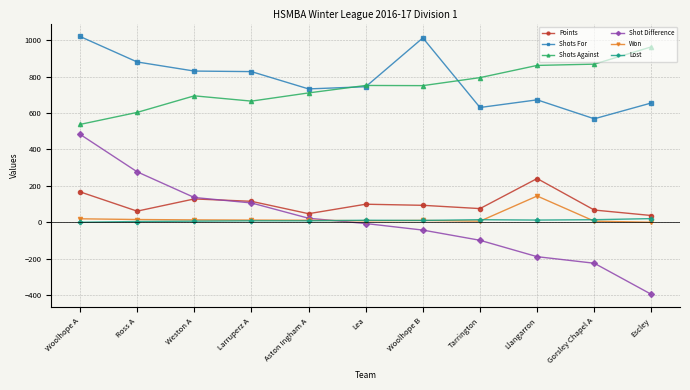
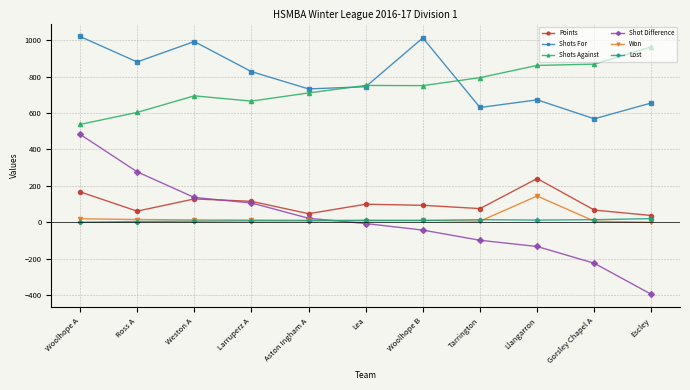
  {
    "Points": {
      "Woolhope A": 170,
      "Ross A": 60,
      "Aston Ingham A": 50,
      "Lea": 100,
      "Woolhope B": 90,
      "Tarrington": 80,
      "Llangarron": 240,
      "Gorsley Chapel A": 70,
      "Escley": 40
    },
    "Shots For": {
      "Woolhope A": 1020,
      "Ross A": 880,
-     "Weston A": 830,
+     "Weston A": 990,
      "Larruperz A": 830,
      "Aston Ingham A": 730,
      "Woolhope B": 1010,
      "Tarrington": 630,
      "Llangarron": 670,
      "Gorsley Chapel A": 570,
      "Escley": 660
    },
    "Shot Difference": {
      "Woolhope A": 480,
      "Ross A": 280,
      "Lea": -10,
      "Woolhope B": -40,
      "Tarrington": -100,
-     "Llangarron": -190,
+     "Llangarron": -130,
      "Gorsley Chapel A": -230,
      "Escley": -400
    },
    "Won": {
      "Woolhope A": 20,
      "Llangarron": 140,
      "Escley": 0
    }
  }
